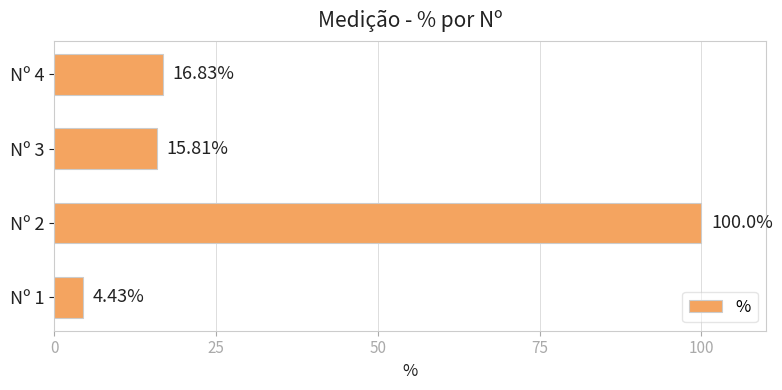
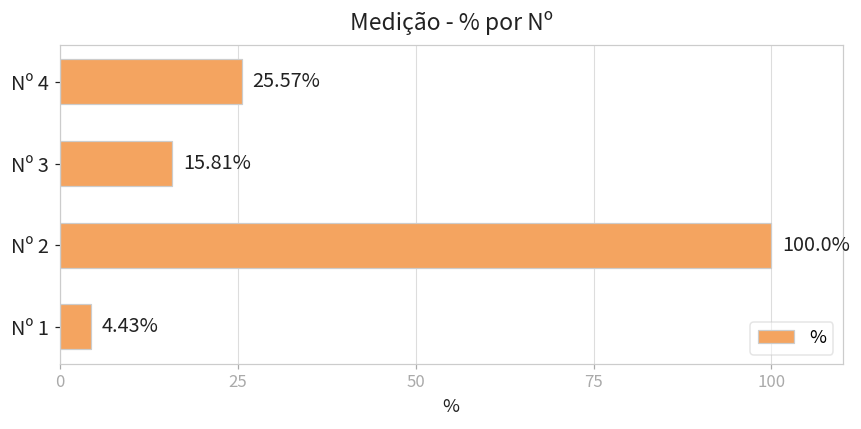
  {
-   "Nº 4": "16.83%",
+   "Nº 4": "25.57%",
    "Nº 3": "15.81%",
    "Nº 2": "100.0%",
    "Nº 1": "4.43%"
  }
